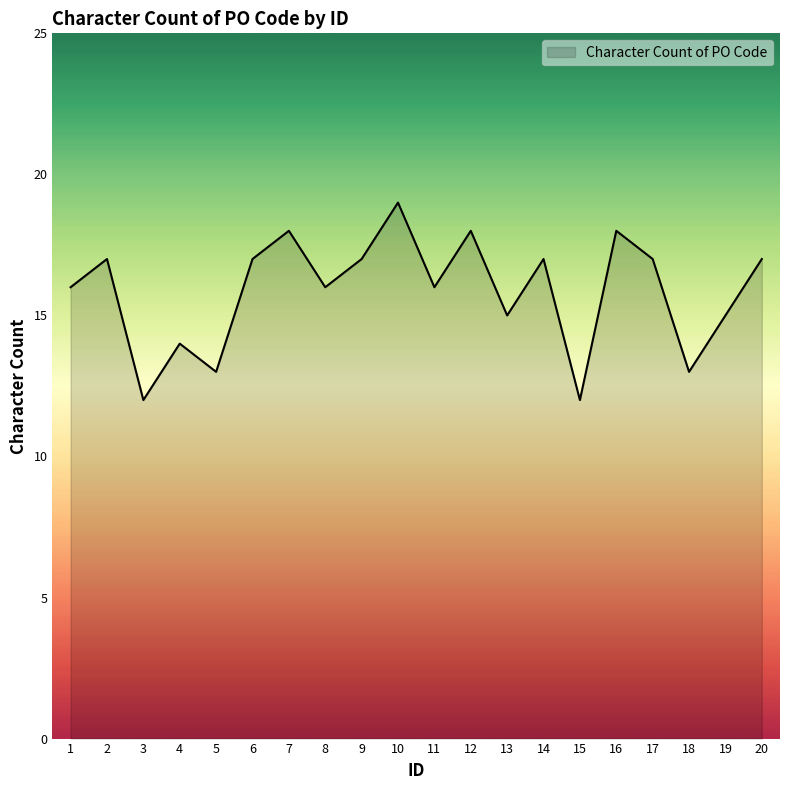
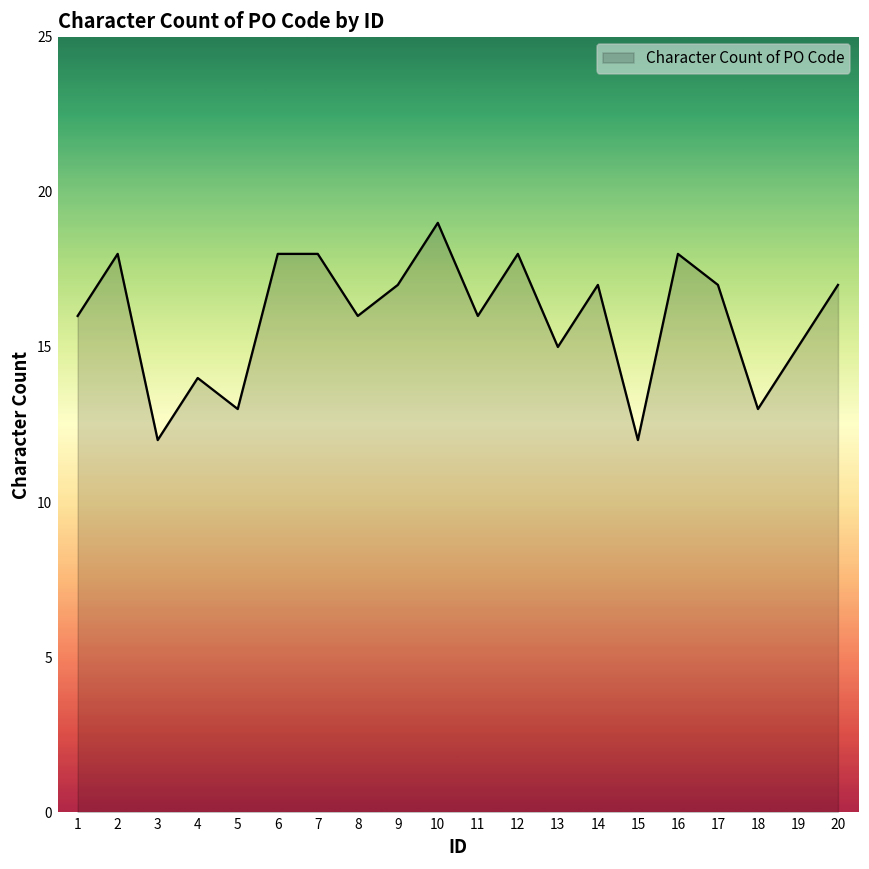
  {
    "1": 16,
-   "2": 17,
+   "2": 18,
    "3": 12,
    "4": 14,
    "5": 13,
-   "6": 17,
+   "6": 18,
    "7": 18,
    "8": 16,
    "9": 17,
    "10": 19,
    "11": 16,
    "12": 18,
    "13": 15,
    "14": 17,
    "15": 12,
    "16": 18,
    "17": 17,
    "18": 13,
    "19": 15,
    "20": 17
  }
